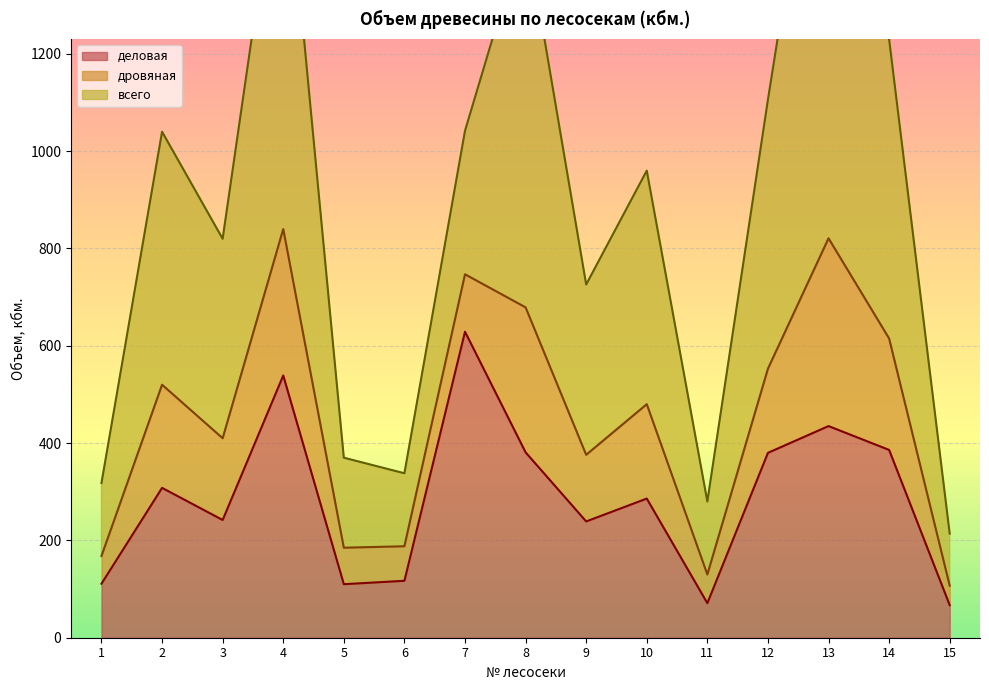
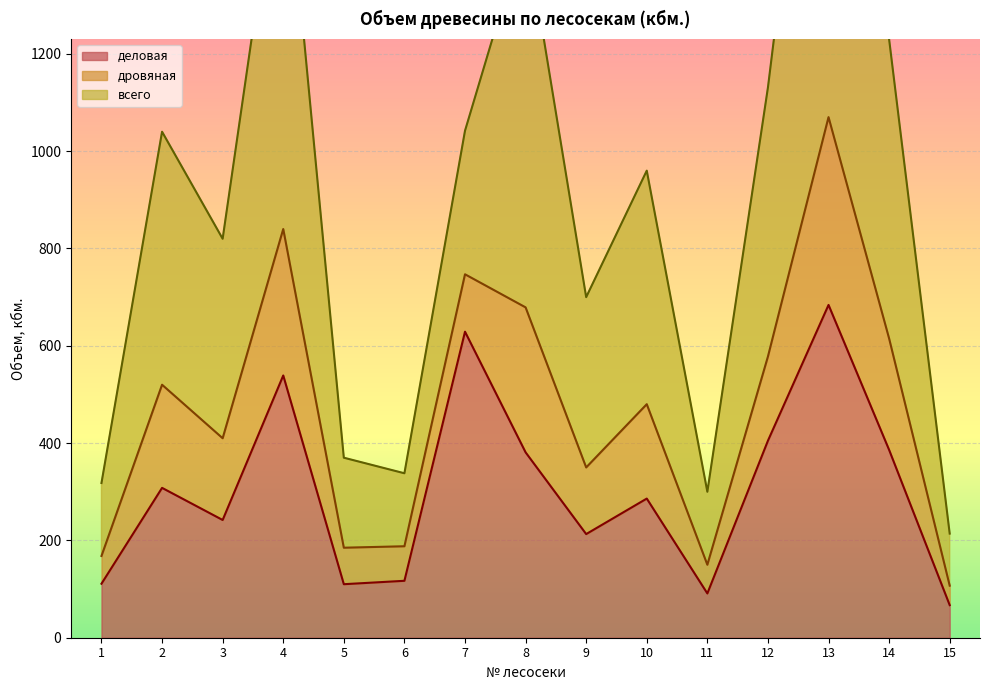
  {
    "деловая": {
      "1": 110,
      "2": 310,
      "3": 240,
      "4": 540,
      "5": 110,
      "6": 120,
      "7": 630,
      "8": 380,
-     "9": 240,
+     "9": 210,
      "10": 290,
-     "11": 70,
-     "12": 380,
-     "13": 440,
+     "11": 90,
+     "12": 410,
+     "13": 680,
      "14": 390,
      "15": 70
    }
  }
